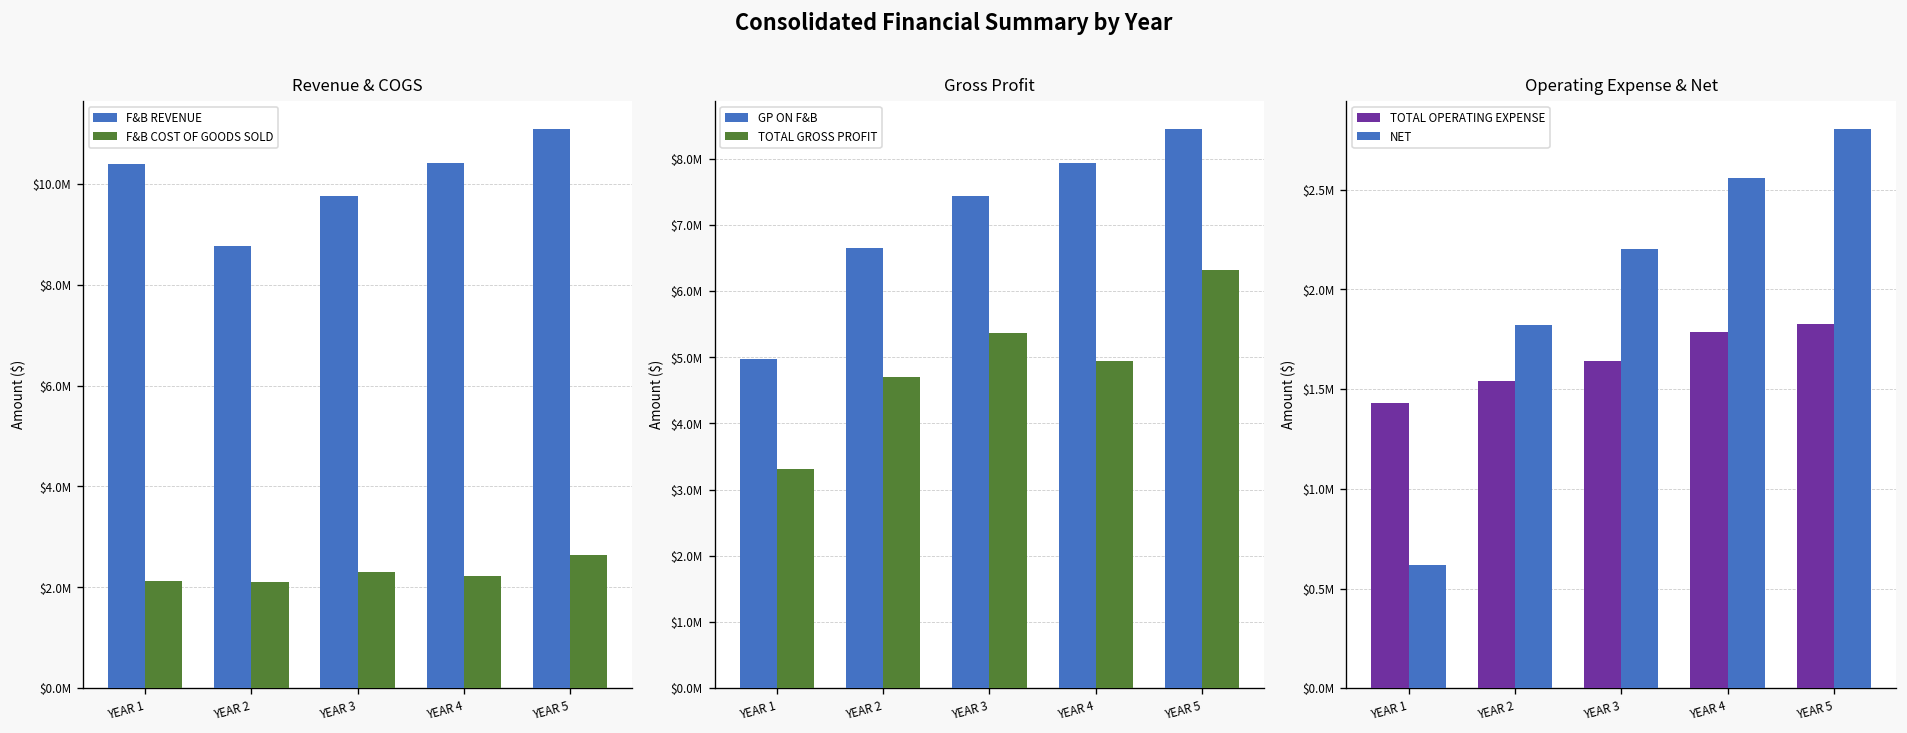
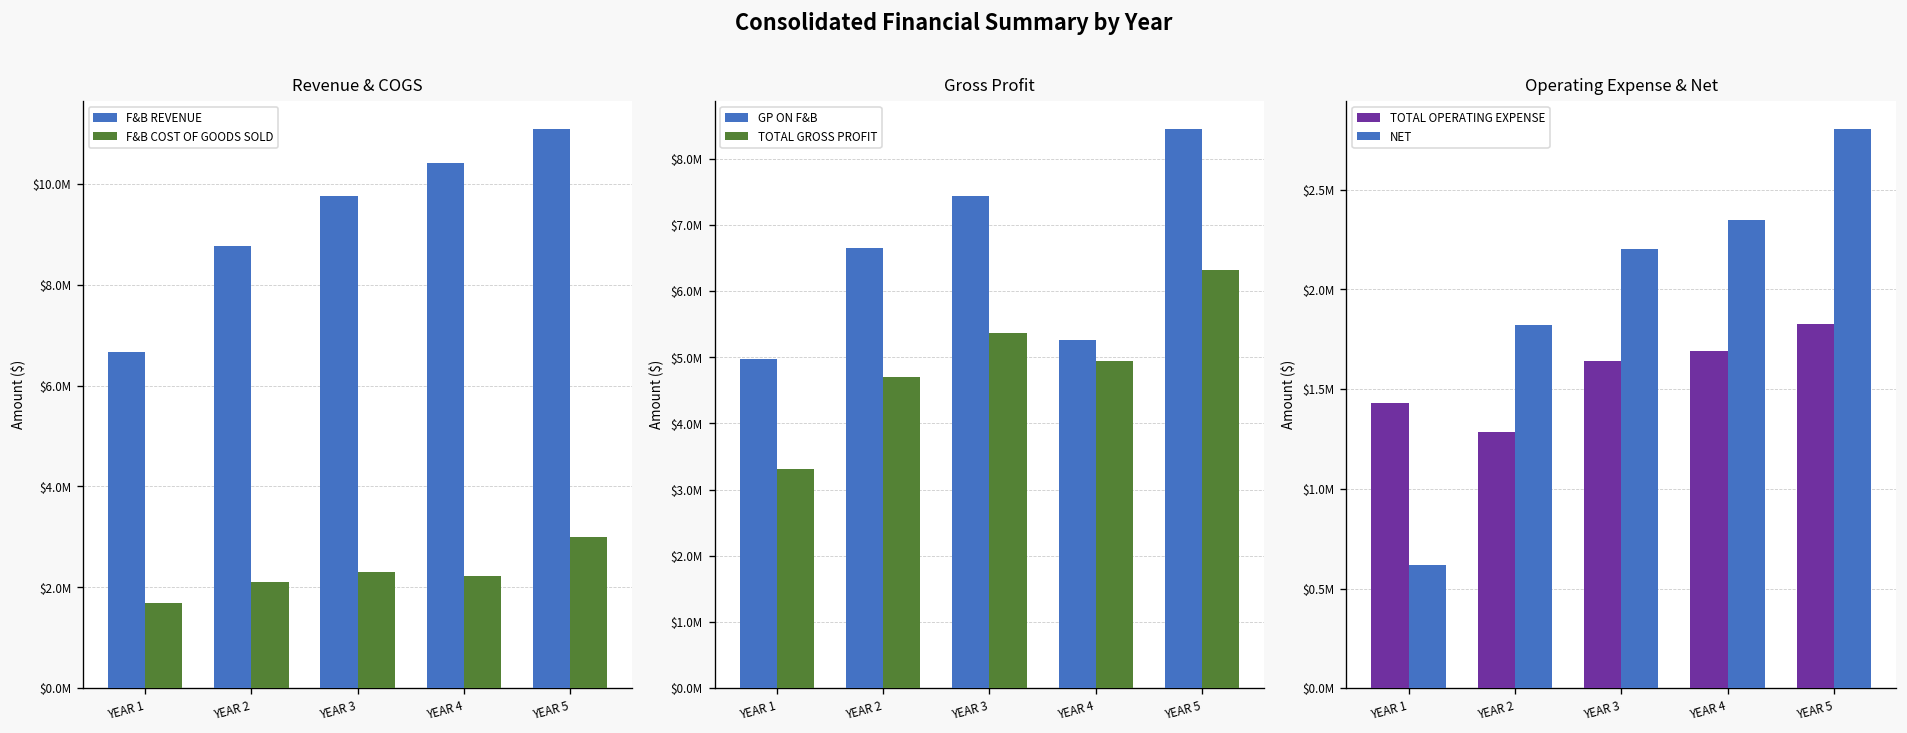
  {
    "Revenue & COGS": {
      "F&B REVENUE": {
-       "YEAR 1": "$10400000",
+       "YEAR 1": "$6700000",
        "YEAR 2": "$8800000",
        "YEAR 3": "$9800000",
        "YEAR 4": "$10400000",
        "YEAR 5": "$11100000"
      },
      "F&B COST OF GOODS SOLD": {
-       "YEAR 1": "$2100000",
+       "YEAR 1": "$1700000",
        "YEAR 2": "$2100000",
        "YEAR 3": "$2300000",
        "YEAR 4": "$2200000",
-       "YEAR 5": "$2600000"
+       "YEAR 5": "$3000000"
      }
    },
    "Gross Profit": {
      "GP ON F&B": {
        "YEAR 1": "$5000000",
        "YEAR 2": "$6700000",
        "YEAR 3": "$7400000",
-       "YEAR 4": "$7900000",
+       "YEAR 4": "$5300000",
        "YEAR 5": "$8500000"
      },
      "TOTAL GROSS PROFIT": {
        "YEAR 1": "$3300000",
        "YEAR 2": "$4700000",
        "YEAR 3": "$5400000",
        "YEAR 4": "$5000000",
        "YEAR 5": "$6300000"
      }
    },
    "Operating Expense & Net": {
      "TOTAL OPERATING EXPENSE": {
        "YEAR 1": "$1430000",
-       "YEAR 2": "$1540000",
+       "YEAR 2": "$1280000",
        "YEAR 3": "$1640000",
-       "YEAR 4": "$1790000",
+       "YEAR 4": "$1690000",
        "YEAR 5": "$1830000"
      },
      "NET": {
        "YEAR 1": "$620000",
        "YEAR 2": "$1820000",
        "YEAR 3": "$2200000",
-       "YEAR 4": "$2560000",
+       "YEAR 4": "$2350000",
        "YEAR 5": "$2800000"
      }
    }
  }
